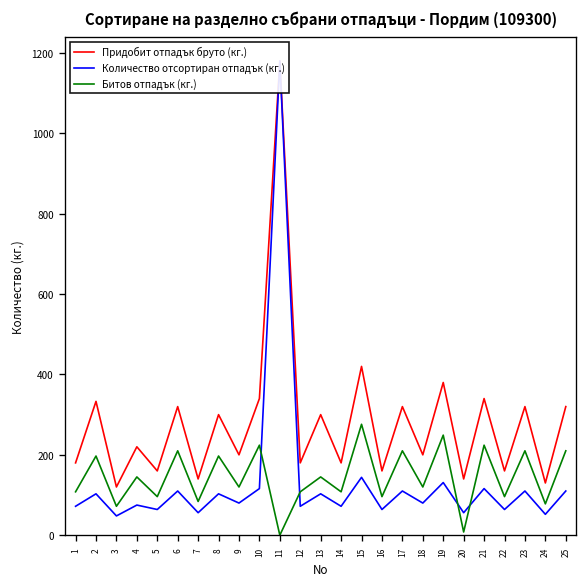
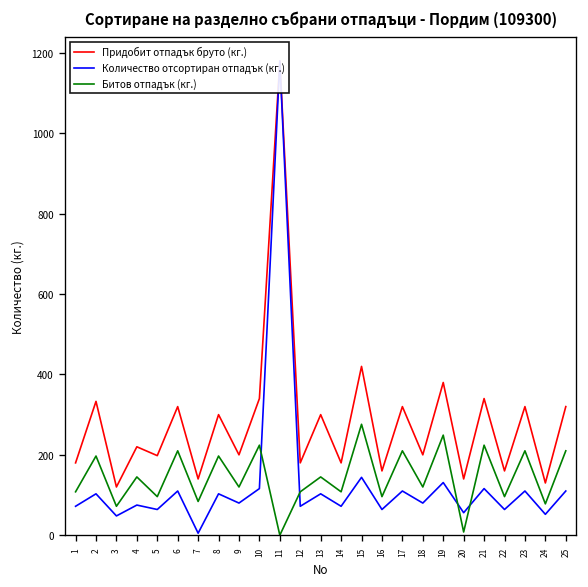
  {
    "Придобит отпадък бруто (кг.)": {
      "1": 180,
      "2": 330,
      "3": 120,
      "4": 220,
-     "5": 160,
+     "5": 200,
      "6": 320,
      "7": 140,
      "8": 300,
      "9": 200,
      "10": 340,
      "12": 180,
      "13": 300,
      "14": 180,
      "15": 420,
      "16": 160,
      "17": 320,
      "18": 200,
      "19": 380,
      "20": 140,
      "21": 340,
      "22": 160,
      "23": 320,
      "24": 130,
      "25": 320
    },
    "Количество отсортиран отпадък (кг.)": {
      "1": 70,
      "2": 100,
      "3": 50,
      "4": 80,
      "5": 60,
      "6": 110,
-     "7": 60,
+     "7": 10,
      "8": 100,
      "9": 80,
      "10": 120,
      "12": 70,
      "13": 100,
      "14": 70,
      "15": 140,
      "16": 60,
      "17": 110,
      "18": 80,
      "19": 130,
      "20": 60,
      "21": 120,
      "22": 60,
      "23": 110,
      "24": 50,
      "25": 110
    },
    "Битов отпадък (кг.)": {
      "1": 110,
      "2": 200,
      "3": 70,
      "4": 150,
      "5": 100,
      "6": 210,
      "7": 80,
      "8": 200,
      "9": 120,
      "10": 220,
      "11": 0,
      "12": 110,
      "13": 150,
      "14": 110,
      "15": 280,
      "16": 100,
      "17": 210,
      "18": 120,
      "19": 250,
      "20": 10,
      "21": 220,
      "22": 100,
      "23": 210,
      "24": 80,
      "25": 210
    }
  }
